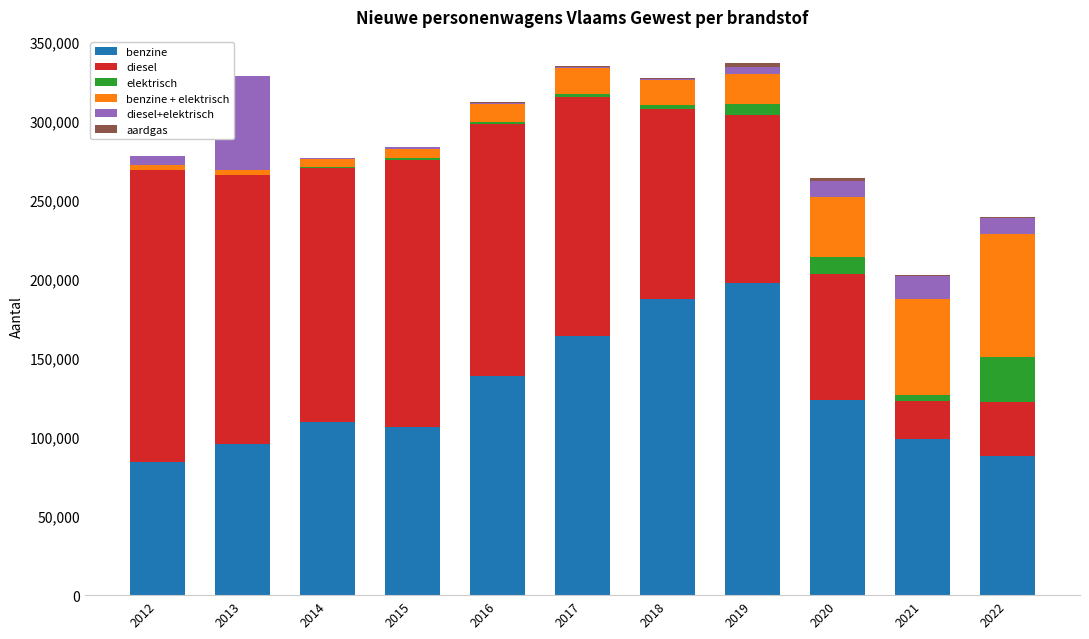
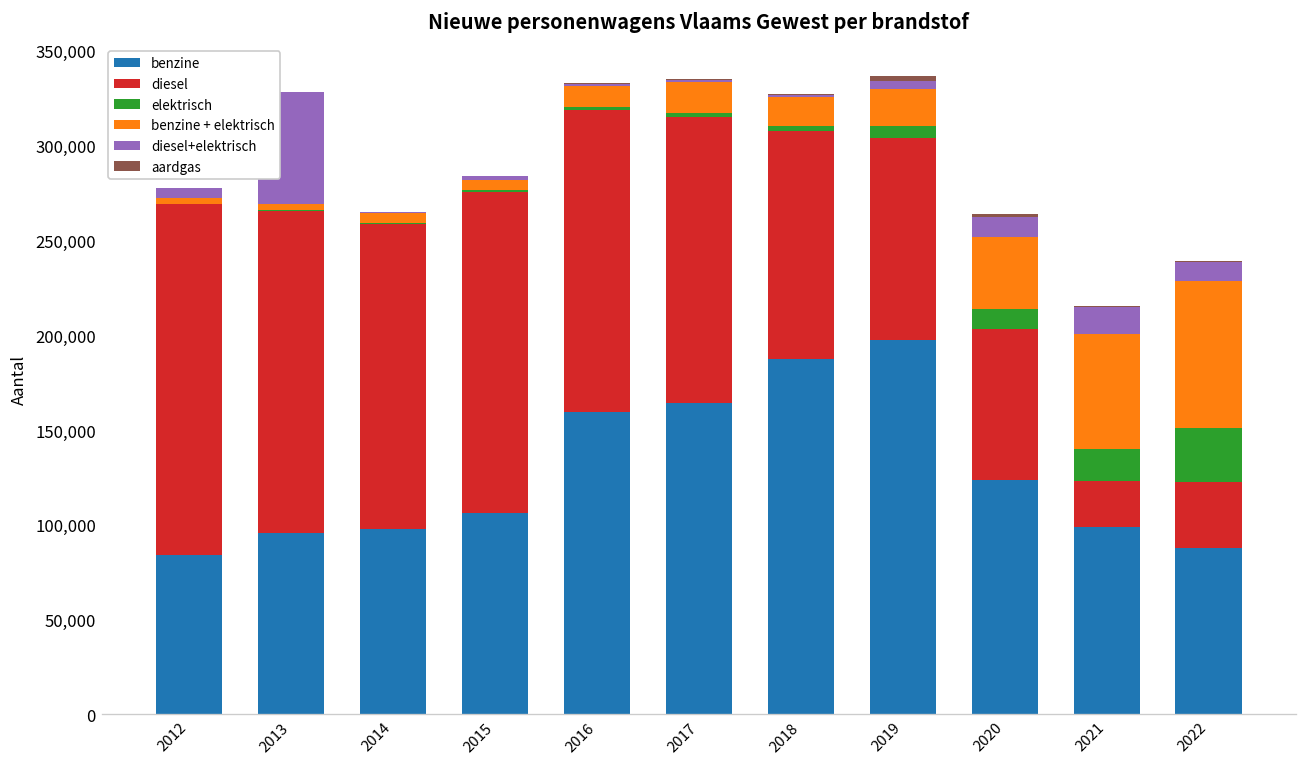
  {
    "benzine": {
      "2012": "84,000",
      "2013": "96,000",
-     "2014": "110,000",
+     "2014": "98,000",
      "2015": "106,000",
-     "2016": "139,000",
+     "2016": "159,000",
      "2017": "164,000",
      "2018": "188,000",
      "2019": "198,000",
      "2020": "124,000",
      "2021": "99,000",
      "2022": "88,000"
    },
    "diesel": {
      "2012": "185,000",
      "2013": "170,000",
      "2014": "161,000",
      "2015": "169,000",
      "2016": "159,000",
      "2017": "151,000",
      "2018": "120,000",
      "2019": "106,000",
      "2020": "80,000",
      "2021": "24,000",
      "2022": "35,000"
    },
    "elektrisch": {
      "2017": "2,000",
      "2018": "3,000",
      "2019": "7,000",
      "2020": "11,000",
-     "2021": "4,000",
+     "2021": "17,000",
      "2022": "28,000"
    },
    "benzine + elektrisch": {
      "2012": "3,000",
      "2013": "3,000",
      "2014": "5,000",
      "2015": "5,000",
      "2016": "11,000",
      "2017": "17,000",
      "2018": "16,000",
      "2019": "19,000",
      "2020": "38,000",
      "2021": "61,000",
      "2022": "78,000"
    },
    "diesel+elektrisch": {
      "2012": "5,000",
      "2013": "59,000",
      "2015": "2,000",
      "2019": "4,000",
      "2020": "10,000",
      "2021": "14,000",
      "2022": "10,000"
    },
    "aardgas": {
      "2019": "2,000",
      "2020": "2,000"
    }
  }
